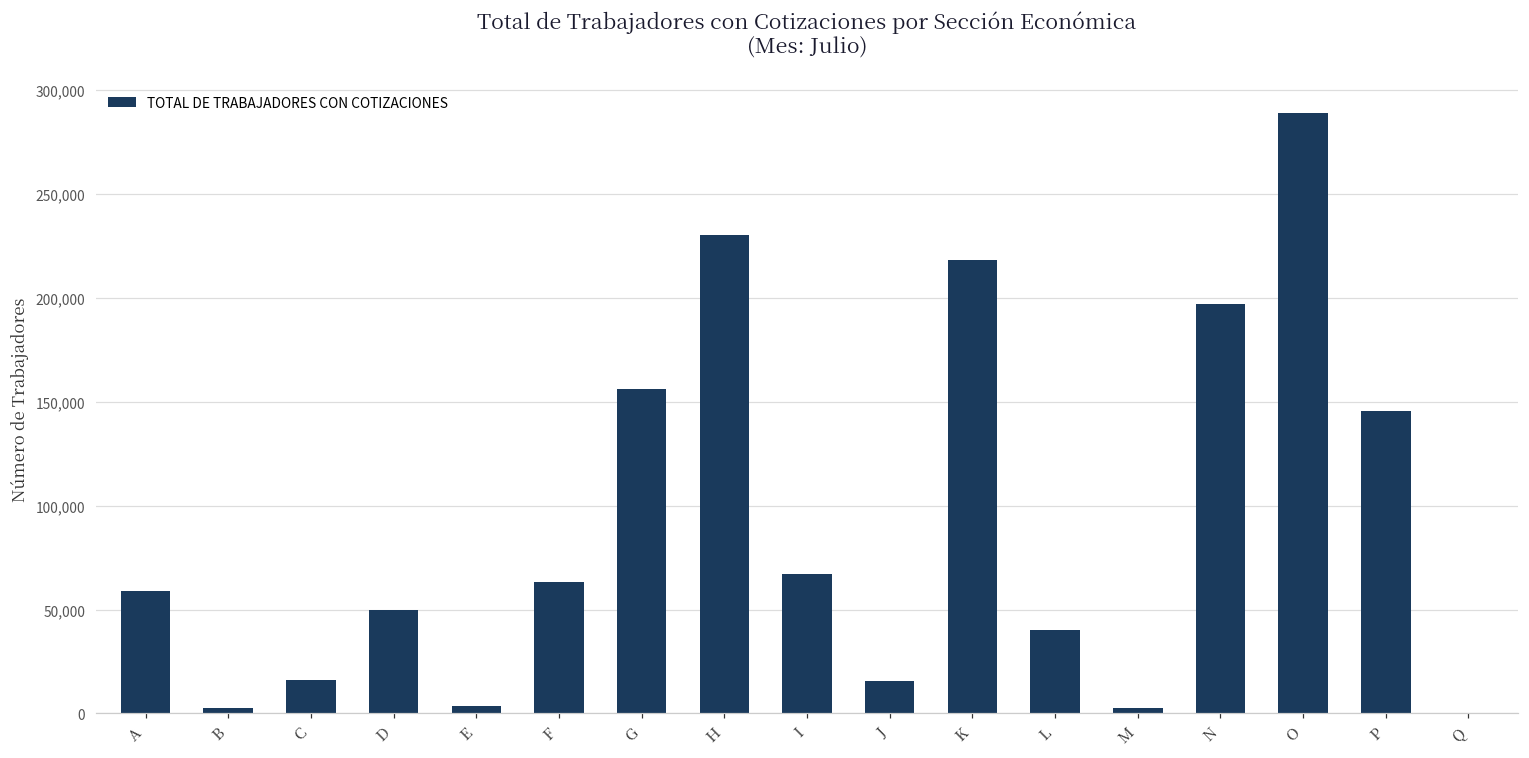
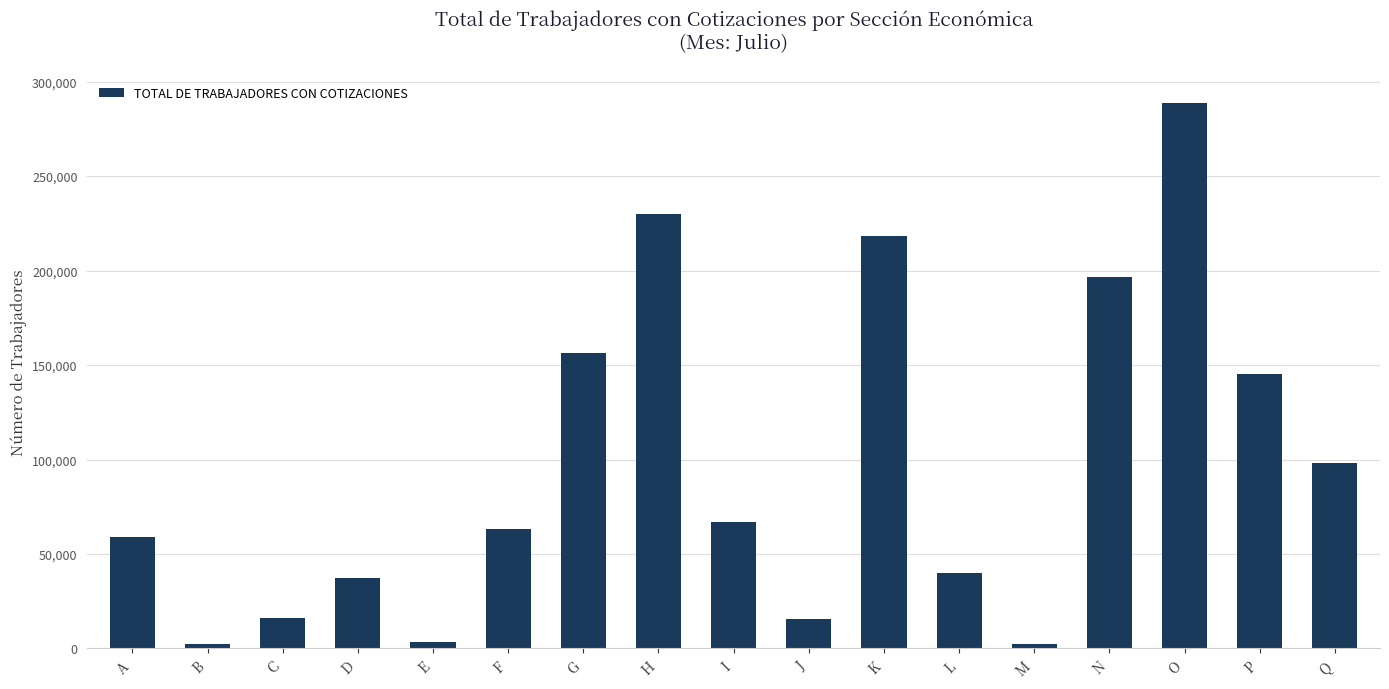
  {
    "A": "59,000",
    "B": "3,000",
    "C": "16,000",
-   "D": "50,000",
+   "D": "37,000",
    "E": "4,000",
    "F": "63,000",
    "G": "156,000",
    "H": "230,000",
    "I": "67,000",
    "J": "15,000",
    "K": "218,000",
    "L": "40,000",
    "M": "3,000",
    "N": "197,000",
    "O": "289,000",
    "P": "145,000",
-   "Q": "0"
+   "Q": "98,000"
  }
